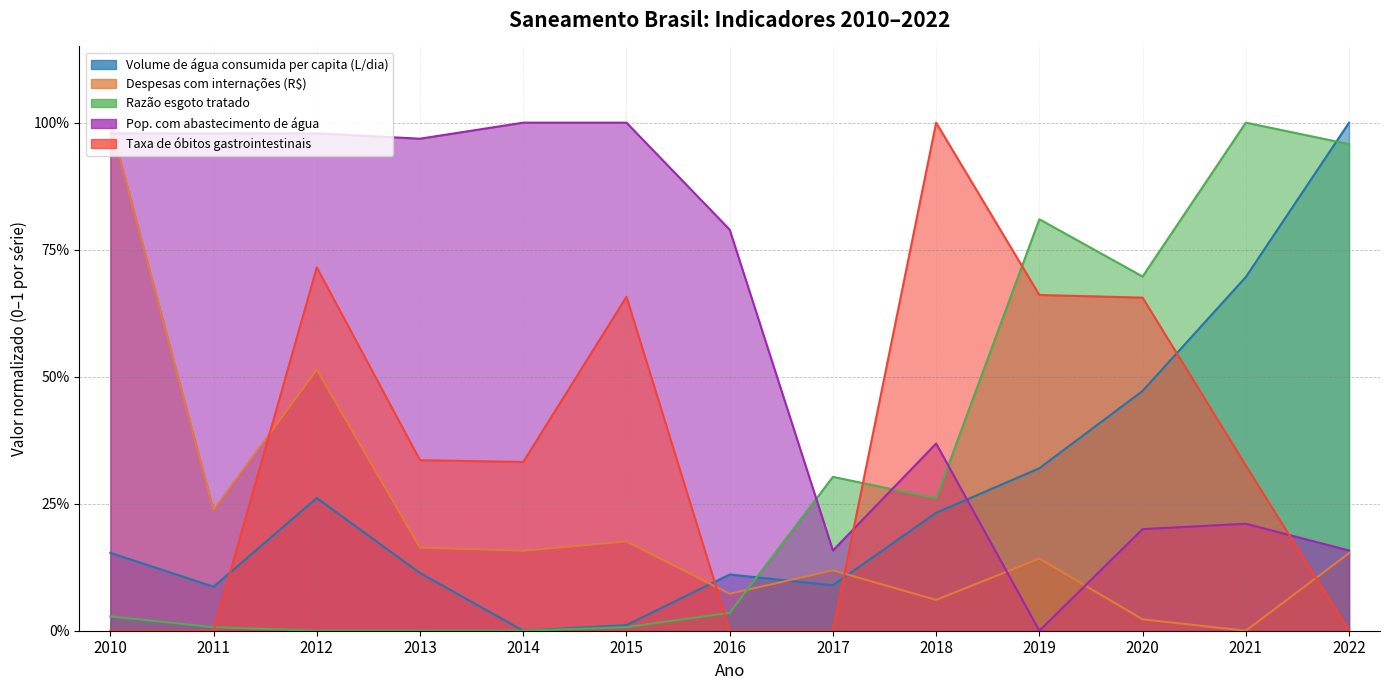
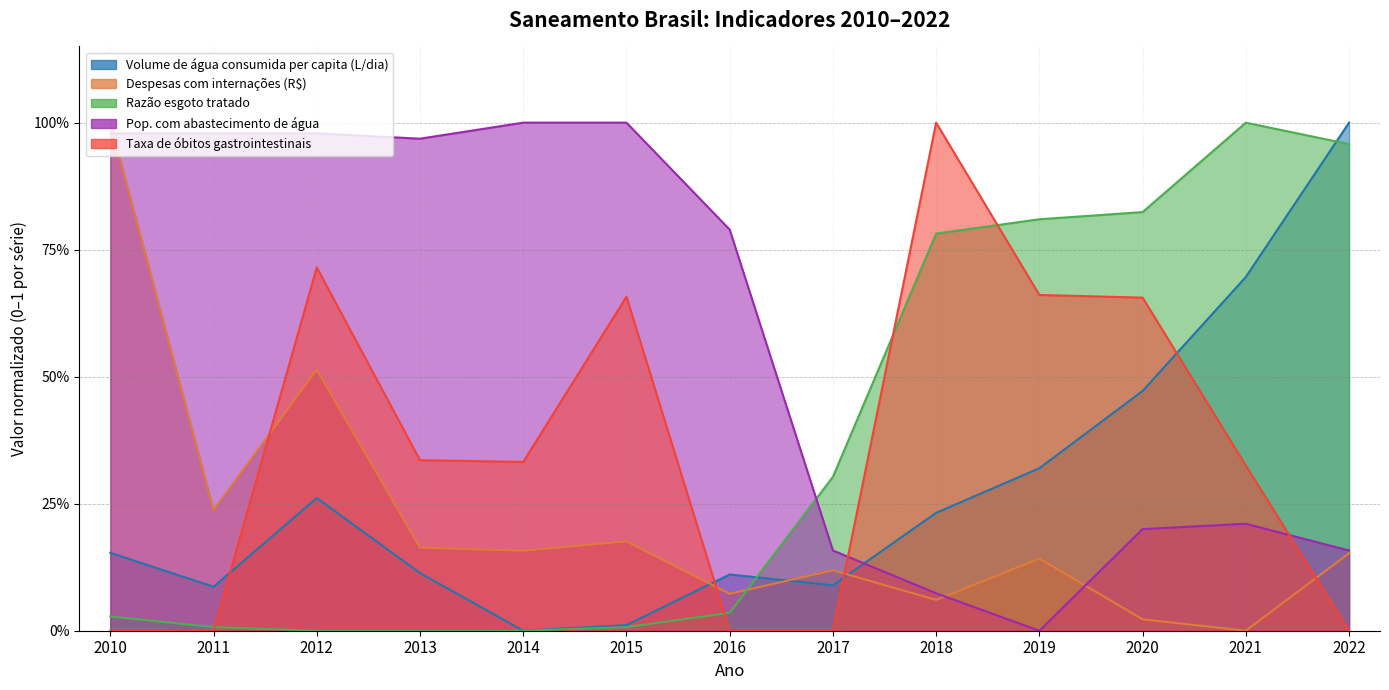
  {
    "Volume de água consumida per capita (L/dia)": {
      "2010": "15%",
      "2011": "9%",
      "2012": "26%",
      "2013": "11%",
      "2016": "11%",
      "2017": "9%",
      "2018": "23%",
      "2019": "32%",
      "2020": "47%",
      "2021": "70%",
      "2022": "100%"
    },
    "Razão esgoto tratado": {
      "2010": "3%",
      "2011": "1%",
      "2012": "0%",
      "2013": "0%",
      "2016": "4%",
      "2017": "30%",
-     "2018": "26%",
+     "2018": "78%",
      "2019": "81%",
-     "2020": "70%",
+     "2020": "82%",
      "2021": "100%",
      "2022": "96%"
    },
    "Pop. com abastecimento de água": {
      "2013": "97%",
      "2014": "100%",
      "2015": "100%",
      "2016": "79%",
      "2017": "16%",
-     "2018": "37%",
+     "2018": "7%",
      "2019": "0%",
      "2020": "20%",
      "2021": "21%",
      "2022": "16%"
    }
  }
